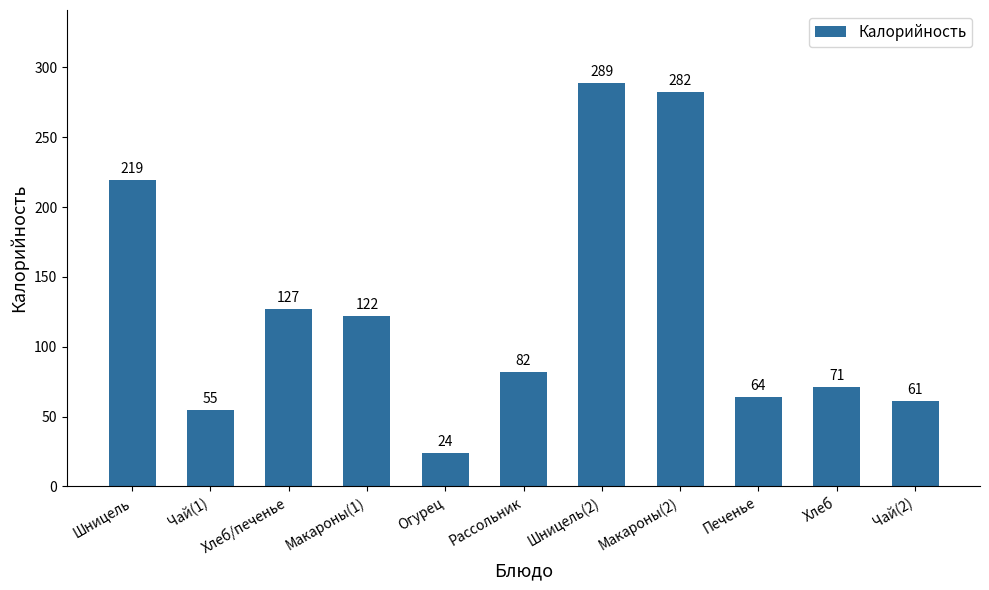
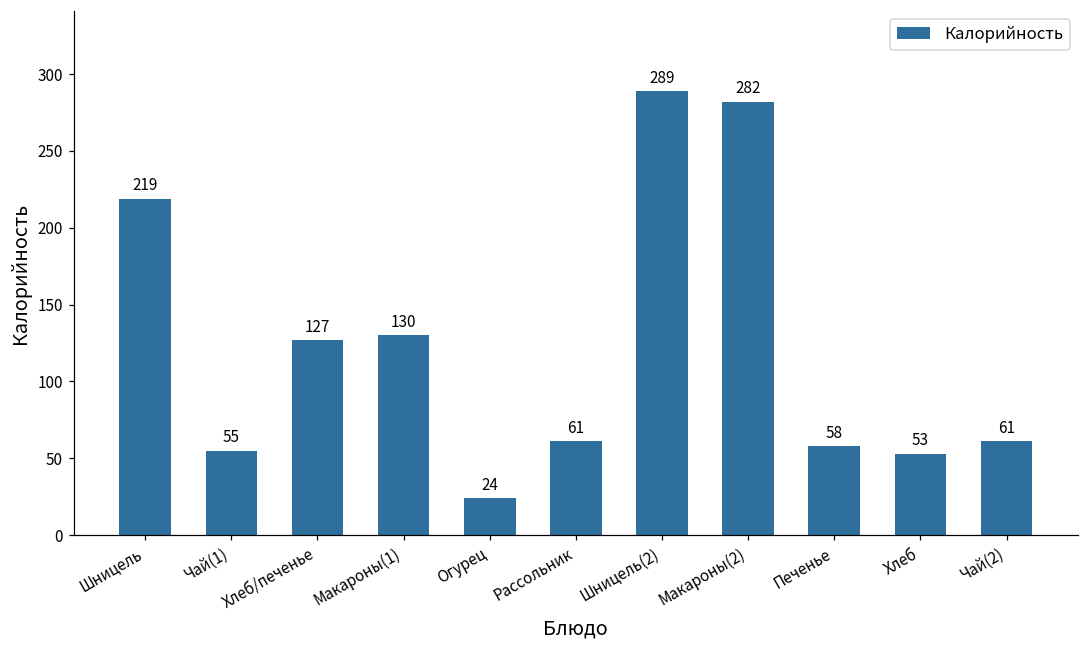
  {
    "Шницель": 219,
    "Чай(1)": 55,
    "Хлеб/печенье": 127,
-   "Макароны(1)": 122,
+   "Макароны(1)": 130,
    "Огурец": 24,
-   "Рассольник": 82,
+   "Рассольник": 61,
    "Шницель(2)": 289,
    "Макароны(2)": 282,
-   "Печенье": 64,
-   "Хлеб": 71,
+   "Печенье": 58,
+   "Хлеб": 53,
    "Чай(2)": 61
  }
